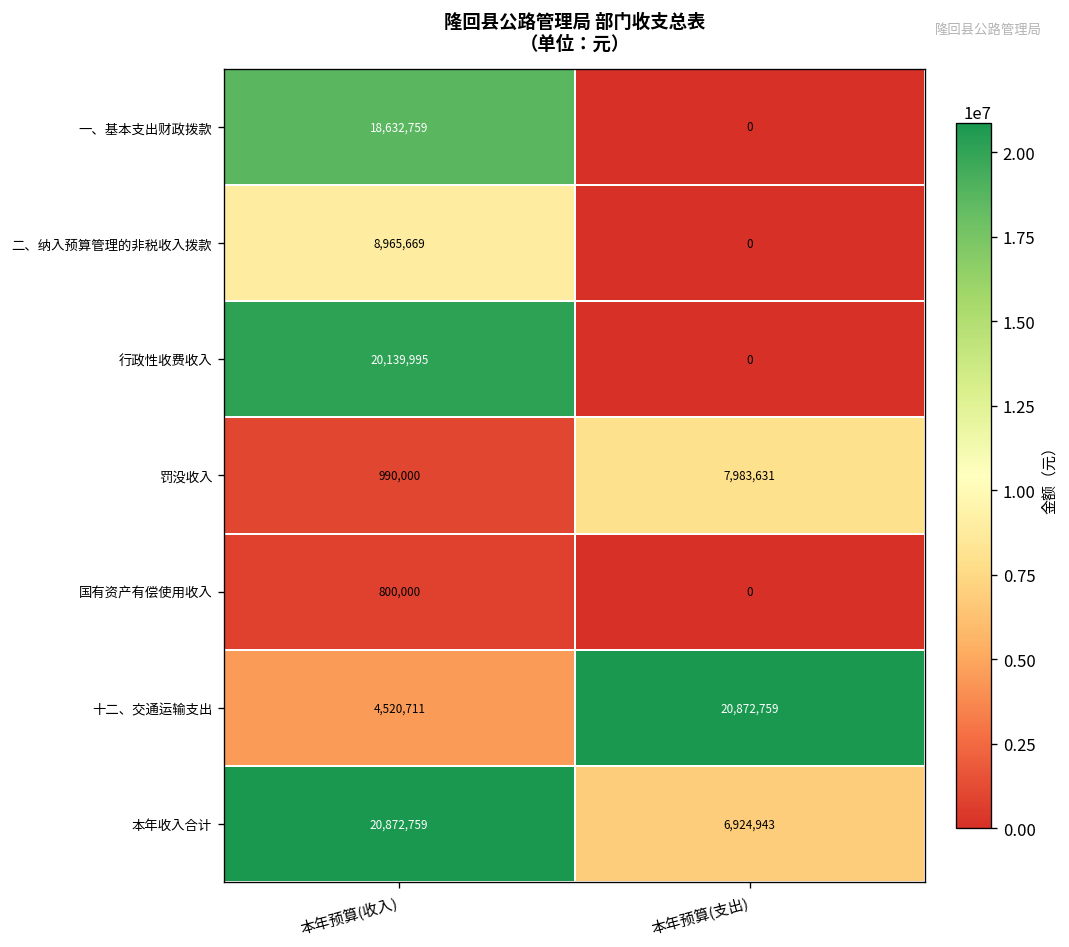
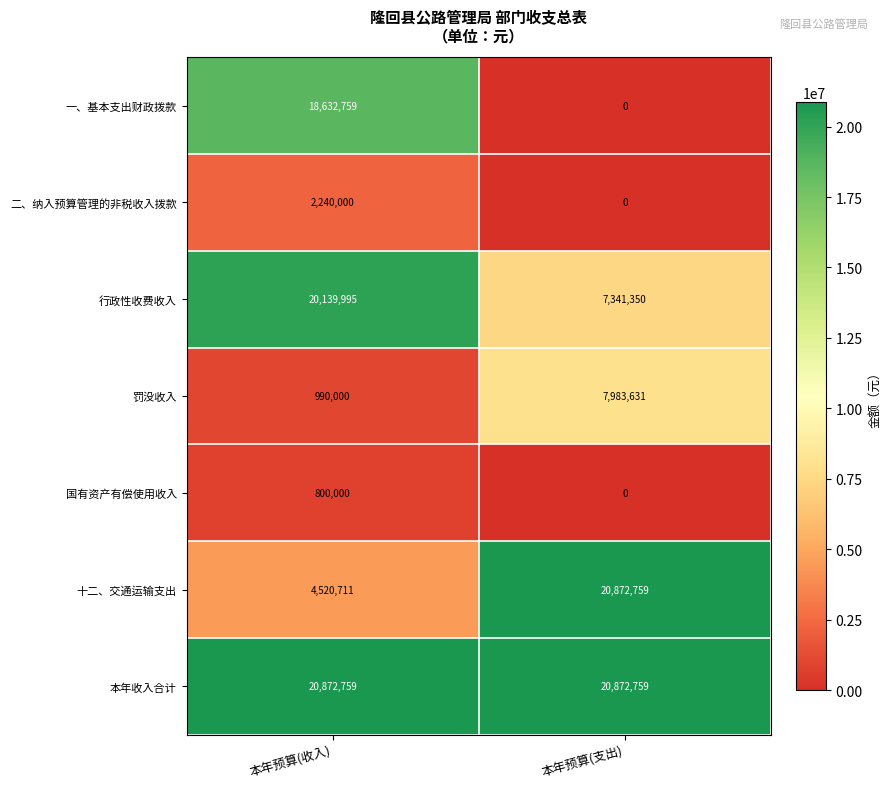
  {
    "一、基本支出财政拨款": {
      "本年预算(收入)": "18,632,759",
      "本年预算(支出)": "0"
    },
    "二、纳入预算管理的非税收入拨款": {
-     "本年预算(收入)": "8,965,669",
+     "本年预算(收入)": "2,240,000",
      "本年预算(支出)": "0"
    },
    "行政性收费收入": {
      "本年预算(收入)": "20,139,995",
-     "本年预算(支出)": "0"
+     "本年预算(支出)": "7,341,350"
    },
    "罚没收入": {
      "本年预算(收入)": "990,000",
      "本年预算(支出)": "7,983,631"
    },
    "国有资产有偿使用收入": {
      "本年预算(收入)": "800,000",
      "本年预算(支出)": "0"
    },
    "十二、交通运输支出": {
      "本年预算(收入)": "4,520,711",
      "本年预算(支出)": "20,872,759"
    },
    "本年收入合计": {
      "本年预算(收入)": "20,872,759",
-     "本年预算(支出)": "6,924,943"
+     "本年预算(支出)": "20,872,759"
    }
  }
